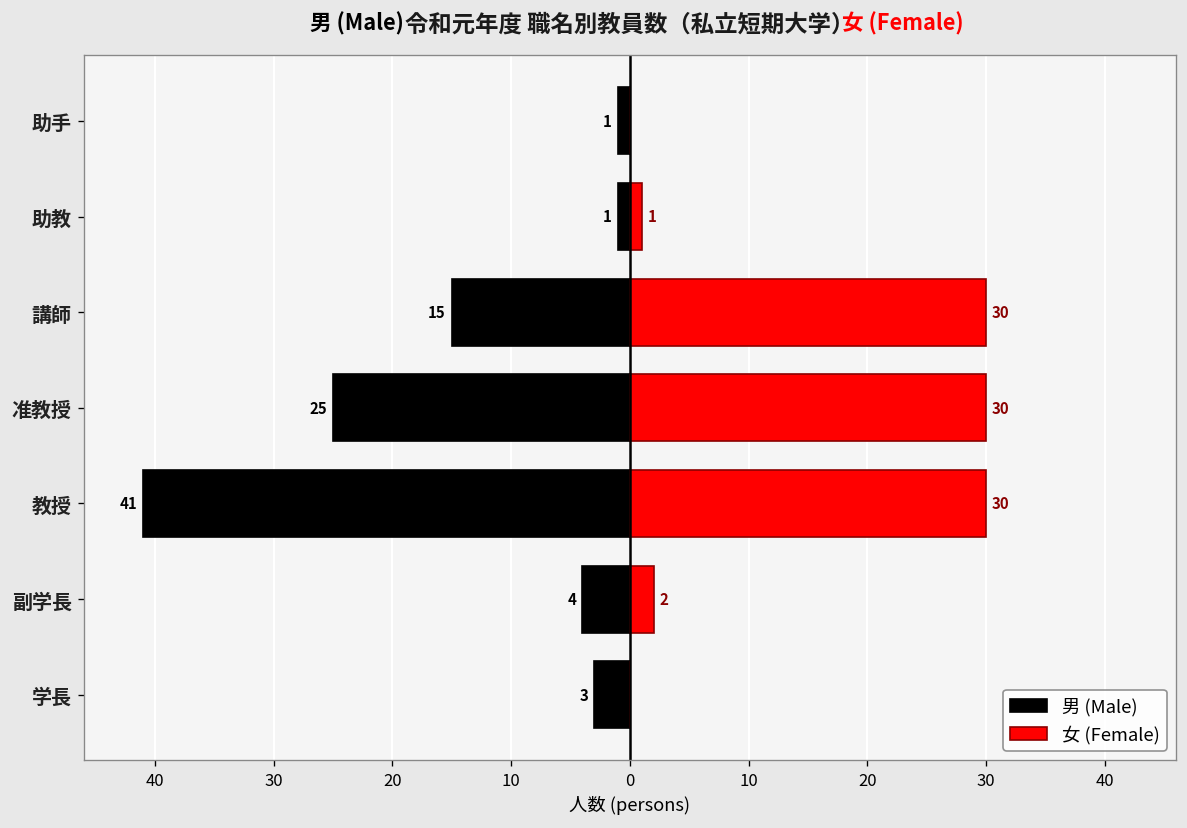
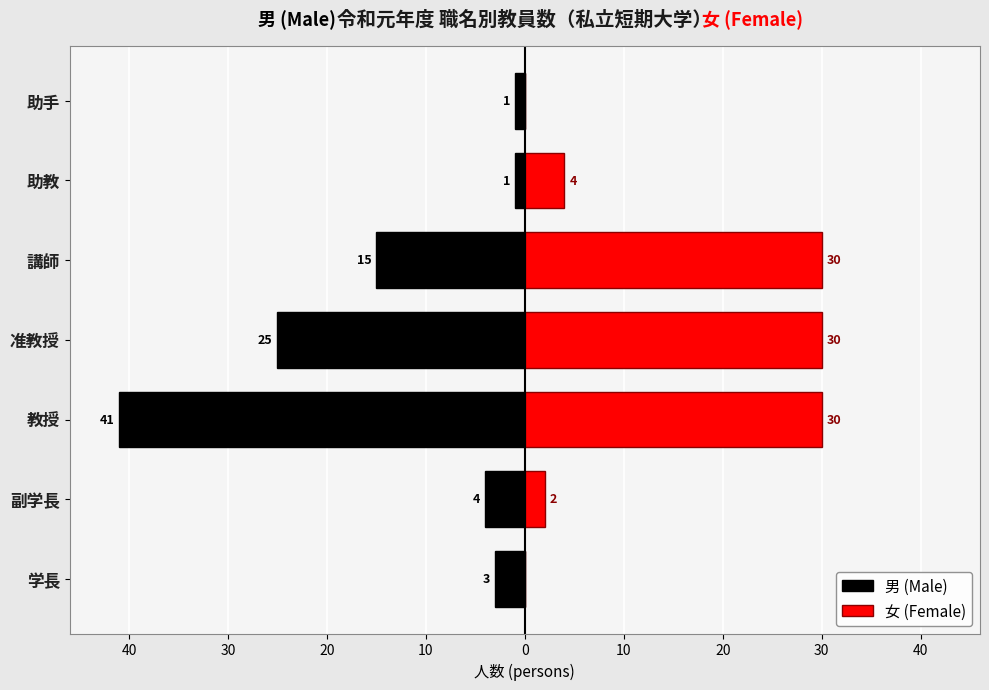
  {
    "女 (Female)": {
-     "助教": 1,
+     "助教": 4,
      "講師": 30,
      "准教授": 30,
      "教授": 30,
      "副学長": 2
    }
  }
